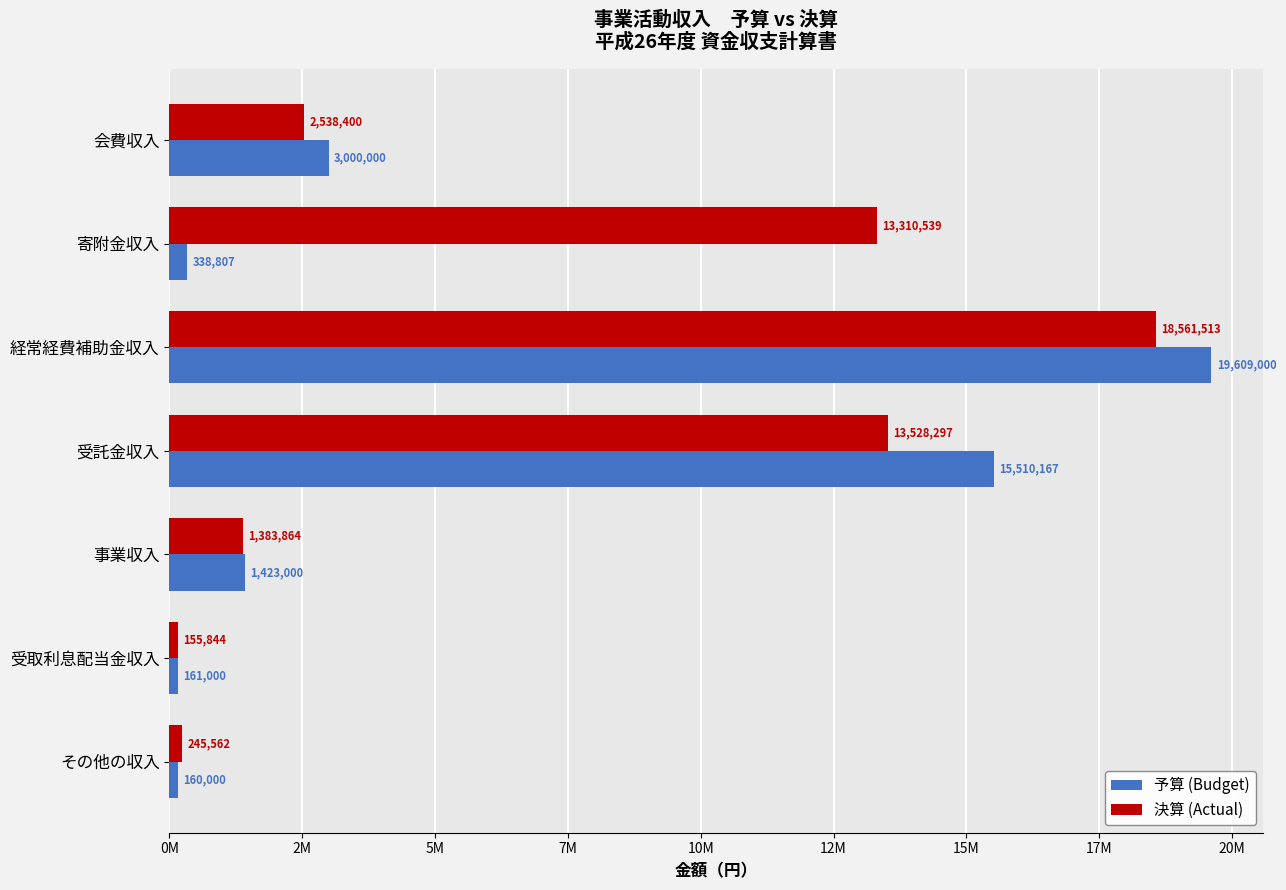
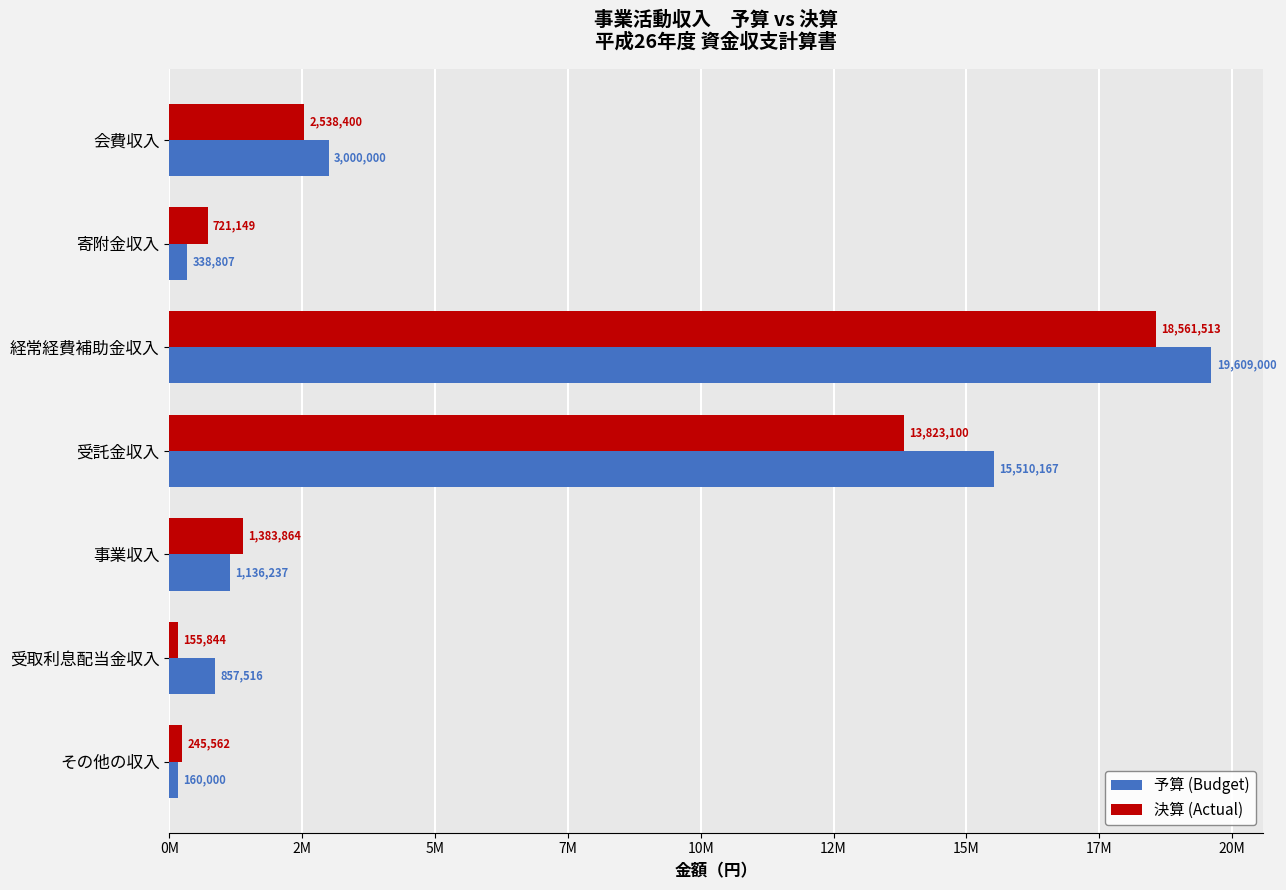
  {
    "予算 (Budget)": {
      "会費収入": "3,000,000",
      "寄附金収入": "338,807",
      "経常経費補助金収入": "19,609,000",
      "受託金収入": "15,510,167",
-     "事業収入": "1,423,000",
-     "受取利息配当金収入": "161,000",
+     "事業収入": "1,136,237",
+     "受取利息配当金収入": "857,516",
      "その他の収入": "160,000"
    },
    "決算 (Actual)": {
      "会費収入": "2,538,400",
-     "寄附金収入": "13,310,539",
+     "寄附金収入": "721,149",
      "経常経費補助金収入": "18,561,513",
-     "受託金収入": "13,528,297",
+     "受託金収入": "13,823,100",
      "事業収入": "1,383,864",
      "受取利息配当金収入": "155,844",
      "その他の収入": "245,562"
    }
  }
